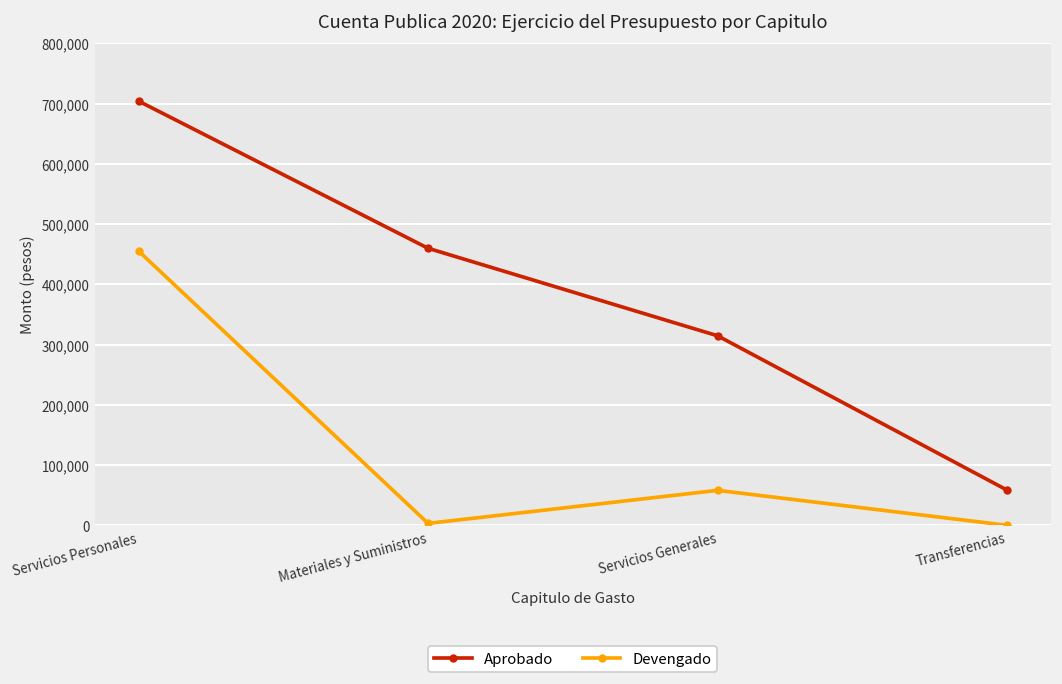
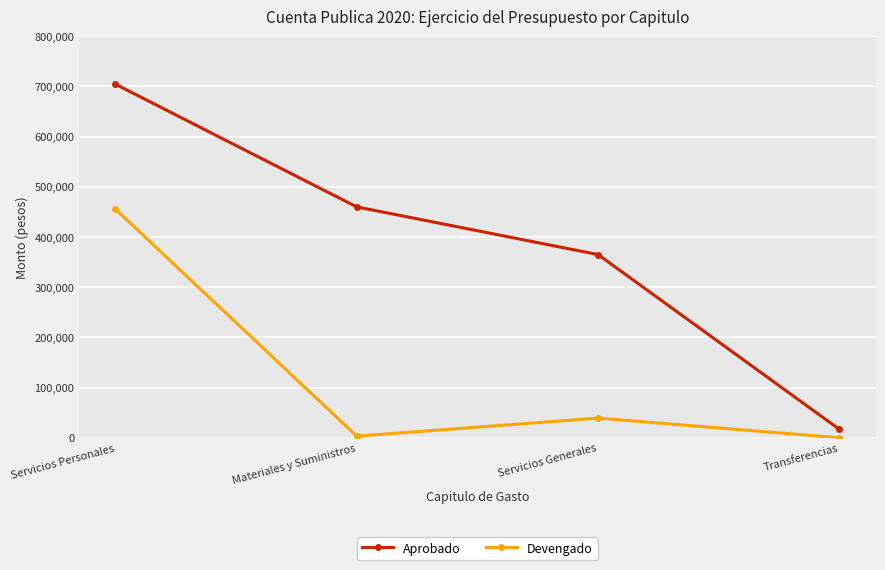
  {
    "Aprobado": {
      "Servicios Personales": "700,000",
      "Materiales y Suministros": "460,000",
-     "Servicios Generales": "310,000",
-     "Transferencias": "60,000"
+     "Servicios Generales": "370,000",
+     "Transferencias": "20,000"
    },
    "Devengado": {
      "Servicios Personales": "460,000",
      "Materiales y Suministros": "0",
-     "Servicios Generales": "60,000",
+     "Servicios Generales": "40,000",
      "Transferencias": "0"
    }
  }
